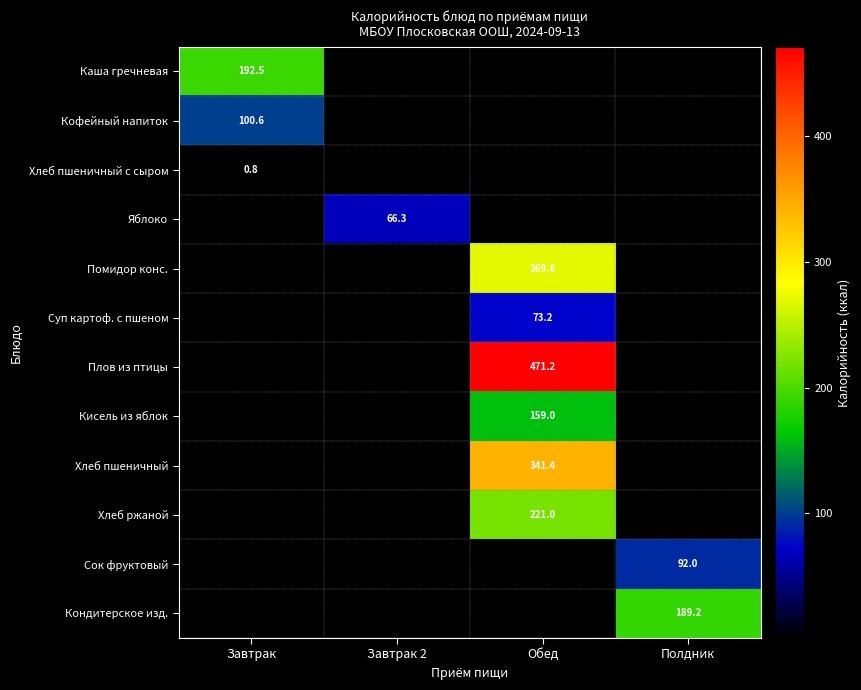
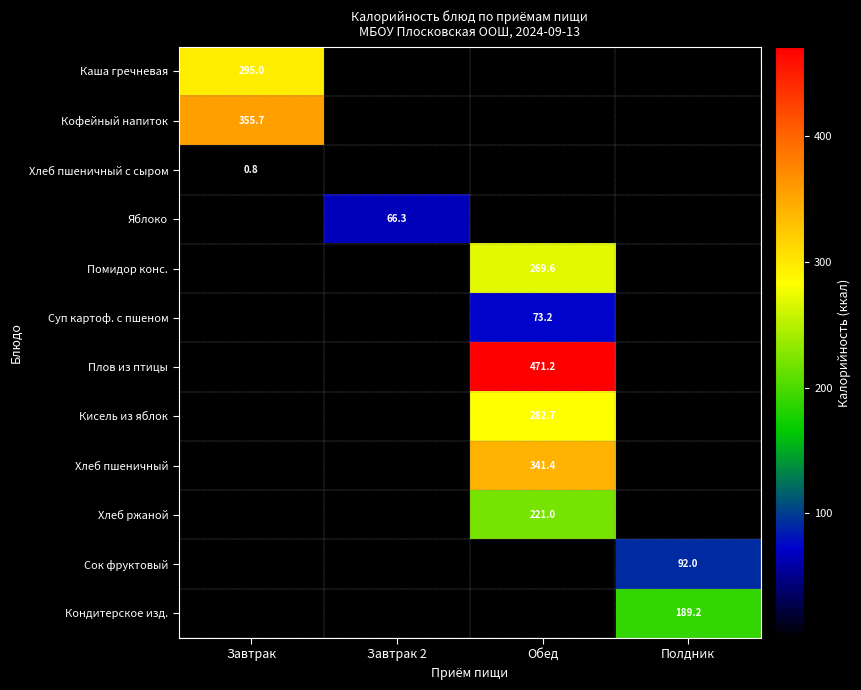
  {
    "Каша гречневая": {
-     "Завтрак": 192.5
+     "Завтрак": 295.0
    },
    "Кофейный напиток": {
-     "Завтрак": 100.6
+     "Завтрак": 355.7
    },
    "Хлеб пшеничный с сыром": {
      "Завтрак": 0.8
    },
    "Яблоко": {
      "Завтрак 2": 66.3
    },
    "Помидор конс.": {
      "Обед": 269.6
    },
    "Суп картоф. с пшеном": {
      "Обед": 73.2
    },
    "Плов из птицы": {
      "Обед": 471.2
    },
    "Кисель из яблок": {
-     "Обед": 159.0
+     "Обед": 282.7
    },
    "Хлеб пшеничный": {
      "Обед": 341.4
    },
    "Хлеб ржаной": {
      "Обед": 221.0
    },
    "Сок фруктовый": {
      "Полдник": 92.0
    },
    "Кондитерское изд.": {
      "Полдник": 189.2
    }
  }
